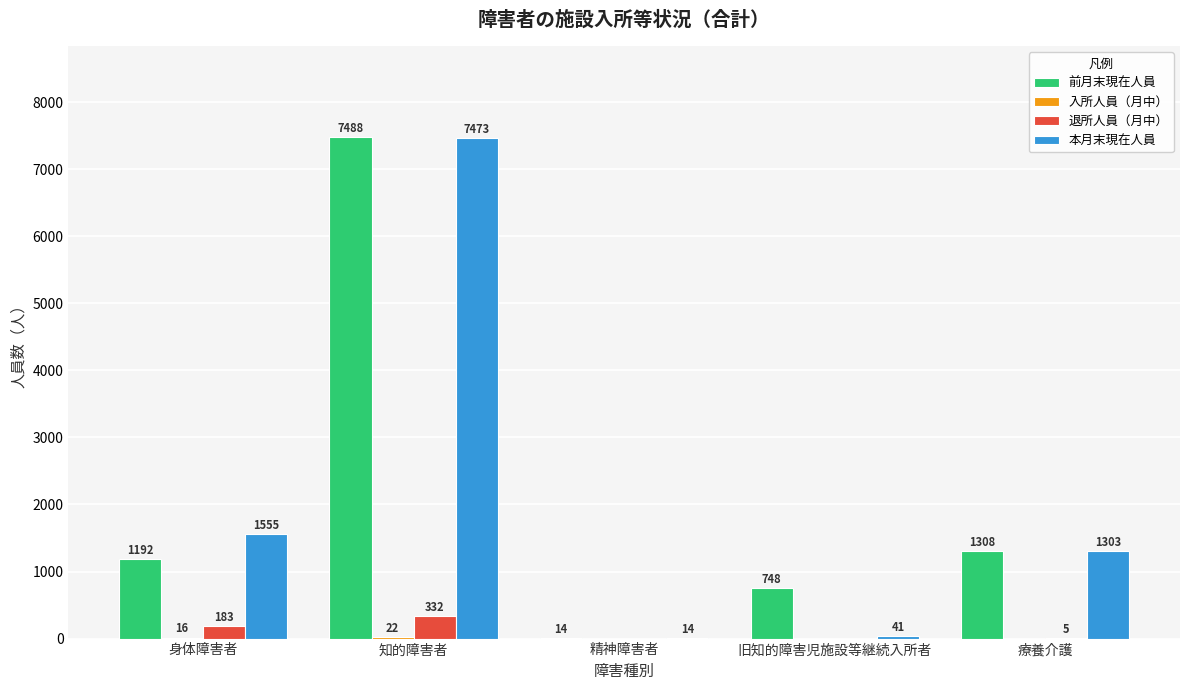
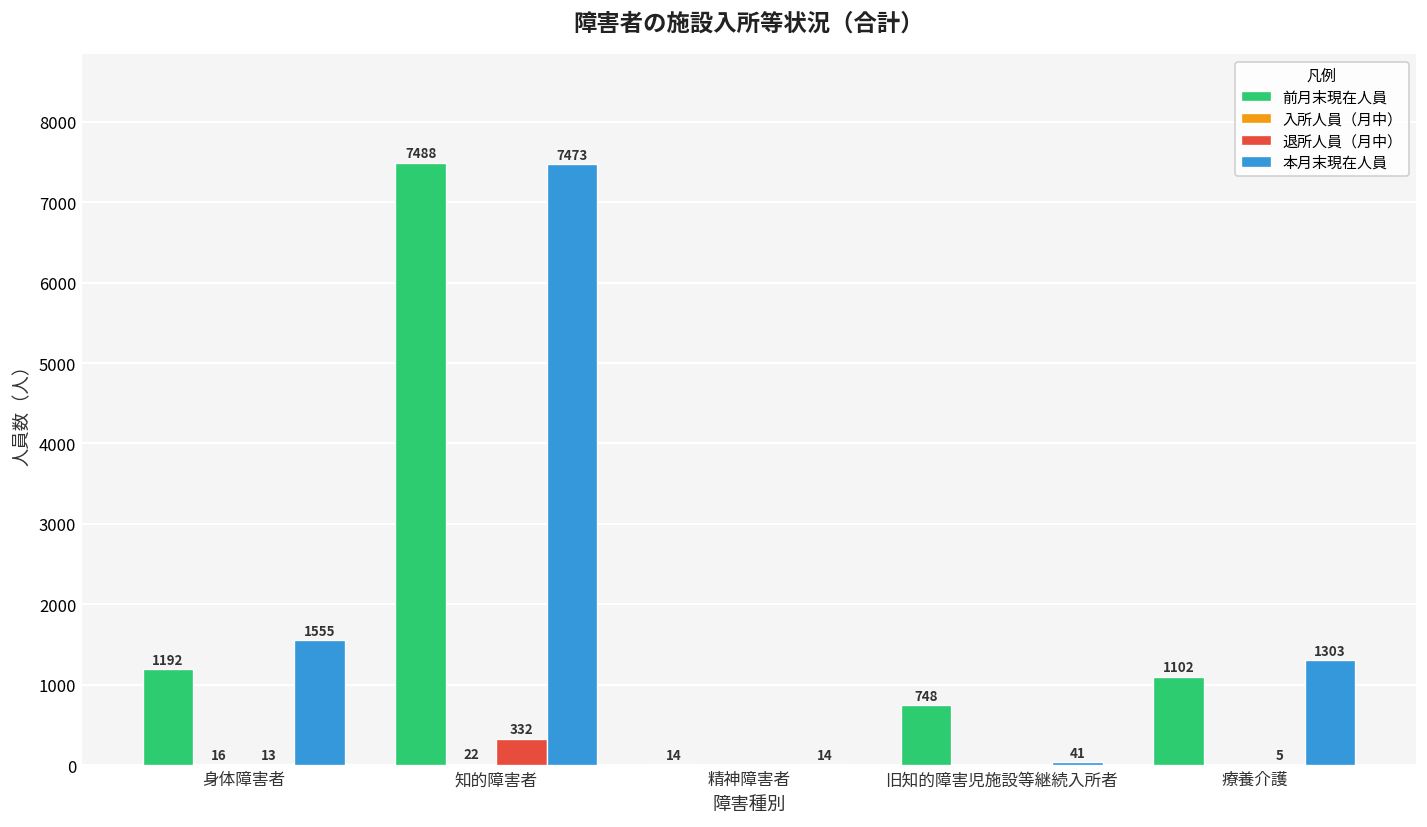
  {
    "前月末現在人員": {
      "身体障害者": 1192,
      "知的障害者": 7488,
      "精神障害者": 14,
      "旧知的障害児施設等継続入所者": 748,
-     "療養介護": 1308
+     "療養介護": 1102
    },
    "入所人員（月中）": {
      "身体障害者": 16,
      "知的障害者": 22
    },
    "退所人員（月中）": {
-     "身体障害者": 183,
+     "身体障害者": 13,
      "知的障害者": 332,
      "療養介護": 5
    },
    "本月末現在人員": {
      "身体障害者": 1555,
      "知的障害者": 7473,
      "精神障害者": 14,
      "旧知的障害児施設等継続入所者": 41,
      "療養介護": 1303
    }
  }
